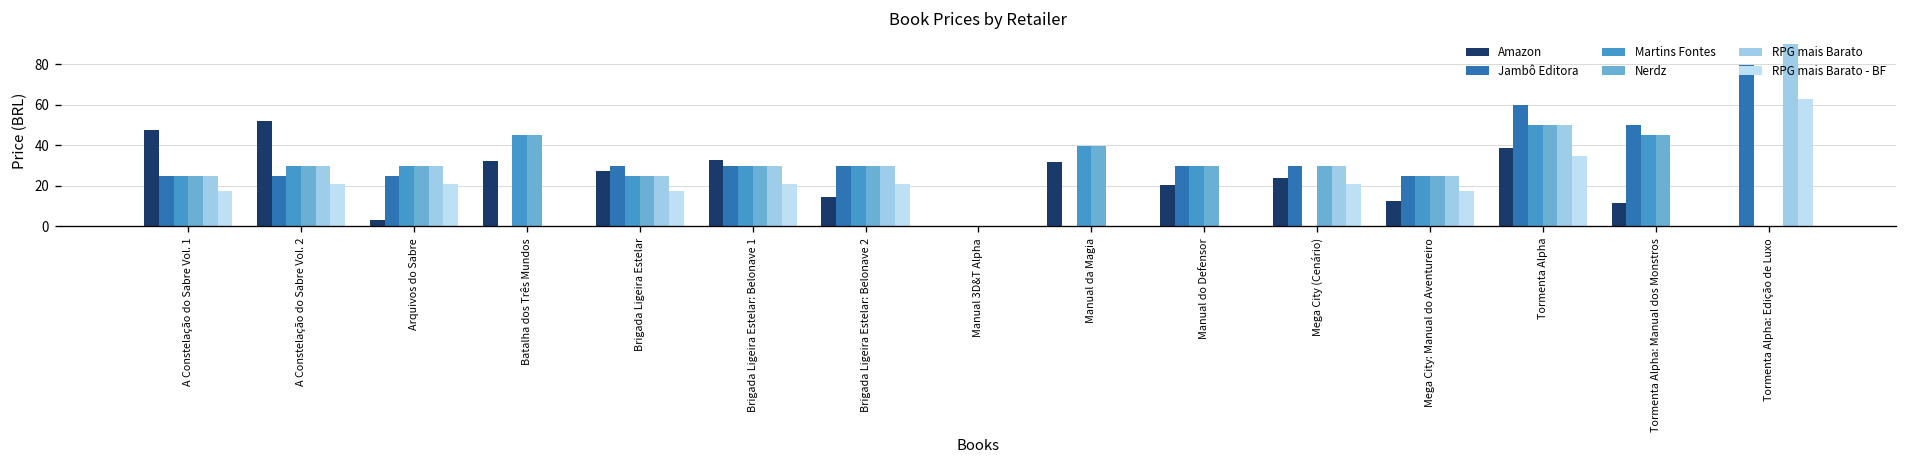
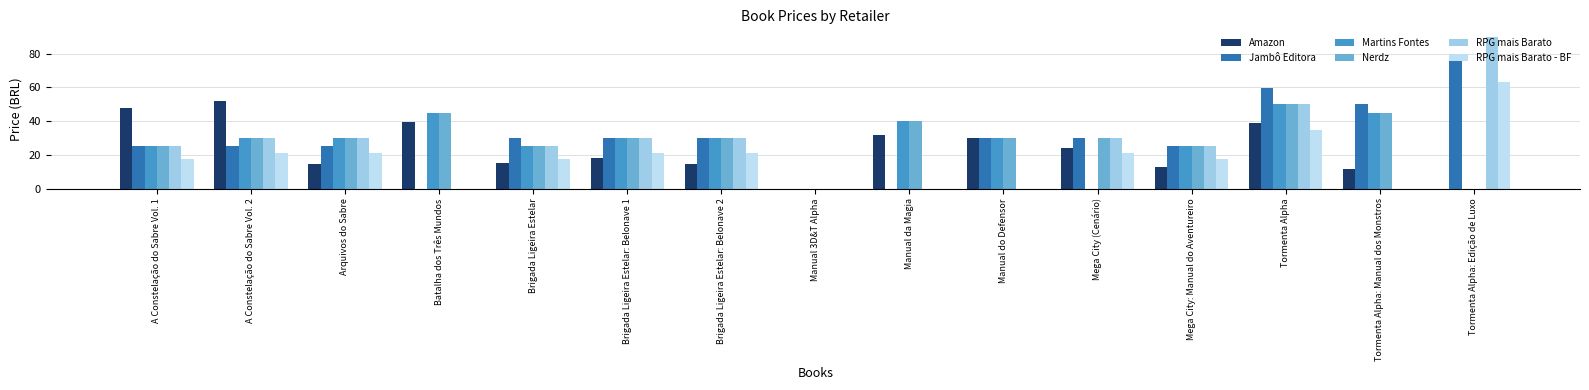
  {
    "Amazon": {
      "A Constelação do Sabre Vol. 1": 48,
      "A Constelação do Sabre Vol. 2": 52,
-     "Arquivos do Sabre": 3,
-     "Batalha dos Três Mundos": 32,
-     "Brigada Ligeira Estelar": 27,
-     "Brigada Ligeira Estelar: Belonave 1": 33,
+     "Arquivos do Sabre": 14,
+     "Batalha dos Três Mundos": 39,
+     "Brigada Ligeira Estelar": 15,
+     "Brigada Ligeira Estelar: Belonave 1": 18,
      "Brigada Ligeira Estelar: Belonave 2": 15,
      "Manual 3D&T Alpha": 0,
      "Manual da Magia": 32,
-     "Manual do Defensor": 20,
+     "Manual do Defensor": 30,
      "Mega City (Cenário)": 24,
      "Mega City: Manual do Aventureiro": 13,
      "Tormenta Alpha": 39,
      "Tormenta Alpha: Manual dos Monstros": 12,
      "Tormenta Alpha: Edição de Luxo": 0
    }
  }
